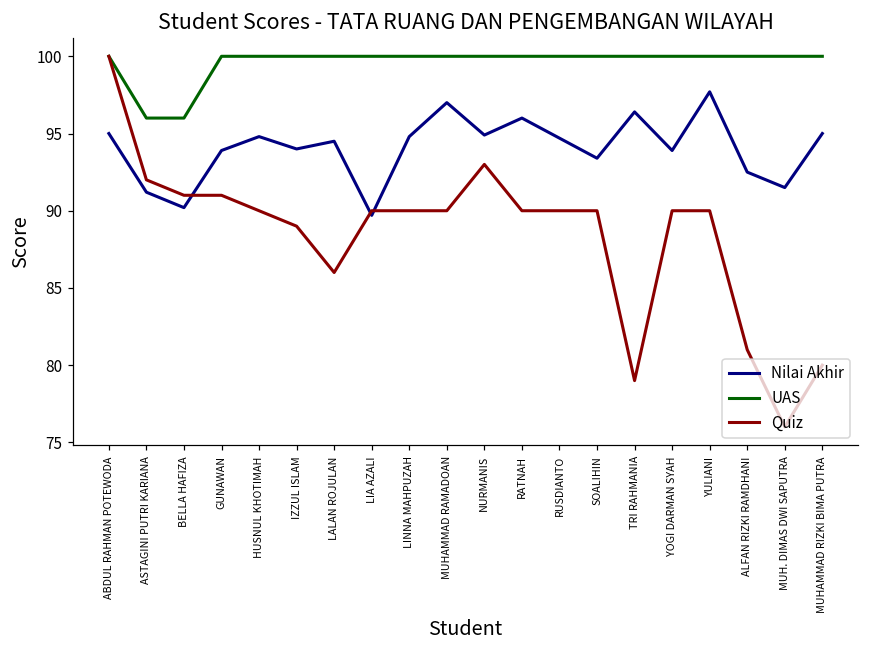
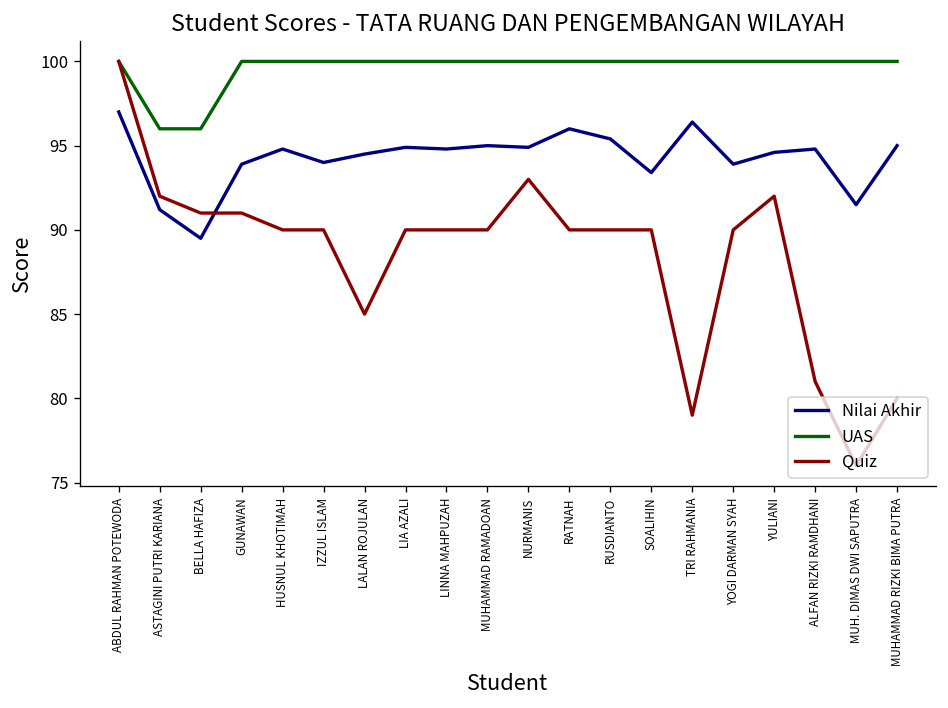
  {
    "Nilai Akhir": {
-     "ABDUL RAHMAN POTEWODA": 95,
+     "ABDUL RAHMAN POTEWODA": 97,
      "ASTAGINI PUTRI KARIANA": 91.2,
-     "BELLA HAFIZA": 90.2,
+     "BELLA HAFIZA": 89.5,
      "GUNAWAN": 93.9,
      "HUSNUL KHOTIMAH": 94.8,
      "IZZUL ISLAM": 94.0,
      "LALAN ROJULAN": 94.5,
-     "LIA AZALI": 89.7,
+     "LIA AZALI": 94.9,
      "LINNA MAHPUZAH": 94.8,
-     "MUHAMMAD RAMADOAN": 97,
+     "MUHAMMAD RAMADOAN": 95,
      "NURMANIS": 94.9,
      "RATNAH": 96.0,
-     "RUSDIANTO": 94.7,
+     "RUSDIANTO": 95.4,
      "SOALIHIN": 93.4,
      "TRI RAHMANIA": 96.4,
      "YOGI DARMAN SYAH": 93.9,
-     "YULIANI": 97.7,
-     "ALFAN RIZKI RAMDHANI": 92.5,
+     "YULIANI": 94.6,
+     "ALFAN RIZKI RAMDHANI": 94.8,
      "MUH. DIMAS DWI SAPUTRA": 91.5,
      "MUHAMMAD RIZKI BIMA PUTRA": 95.0
    },
    "UAS": {
      "ASTAGINI PUTRI KARIANA": 96.0,
      "BELLA HAFIZA": 96.0,
      "GUNAWAN": 100.0,
      "HUSNUL KHOTIMAH": 100.0,
      "IZZUL ISLAM": 100.0,
      "LALAN ROJULAN": 100.0,
      "LIA AZALI": 100.0,
      "LINNA MAHPUZAH": 100.0,
      "MUHAMMAD RAMADOAN": 100.0,
      "NURMANIS": 100.0,
      "RATNAH": 100.0,
      "RUSDIANTO": 100.0,
      "SOALIHIN": 100.0,
      "TRI RAHMANIA": 100.0,
      "YOGI DARMAN SYAH": 100.0,
      "YULIANI": 100.0,
      "ALFAN RIZKI RAMDHANI": 100.0,
      "MUH. DIMAS DWI SAPUTRA": 100.0,
      "MUHAMMAD RIZKI BIMA PUTRA": 100.0
    },
    "Quiz": {
      "ASTAGINI PUTRI KARIANA": 92,
      "BELLA HAFIZA": 91,
      "GUNAWAN": 91,
      "HUSNUL KHOTIMAH": 90,
-     "IZZUL ISLAM": 89,
-     "LALAN ROJULAN": 86,
+     "IZZUL ISLAM": 90,
+     "LALAN ROJULAN": 85,
      "LIA AZALI": 90,
      "LINNA MAHPUZAH": 90,
      "MUHAMMAD RAMADOAN": 90,
      "NURMANIS": 93,
      "RATNAH": 90,
      "RUSDIANTO": 90,
      "SOALIHIN": 90,
      "TRI RAHMANIA": 79,
      "YOGI DARMAN SYAH": 90,
-     "YULIANI": 90,
+     "YULIANI": 92,
      "ALFAN RIZKI RAMDHANI": 81
    }
  }
